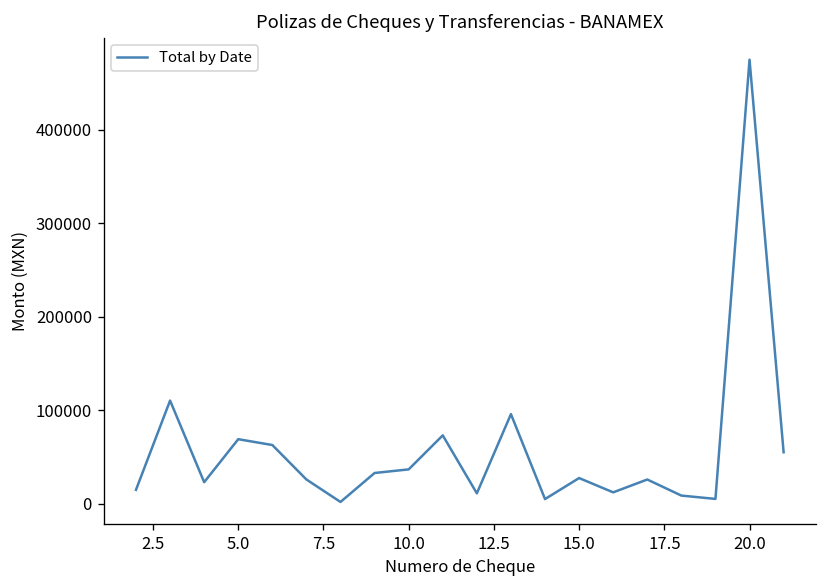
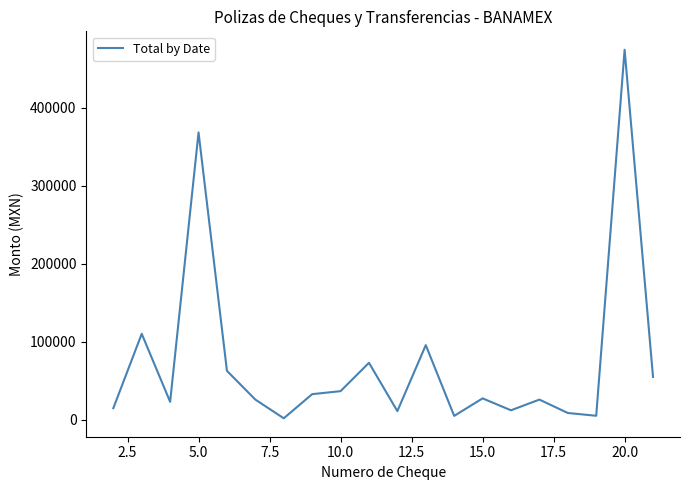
  {
-   "5.0": 70000,
+   "5.0": 370000,
    "10.0": 40000,
    "15.0": 30000,
    "20.0": 470000
  }
